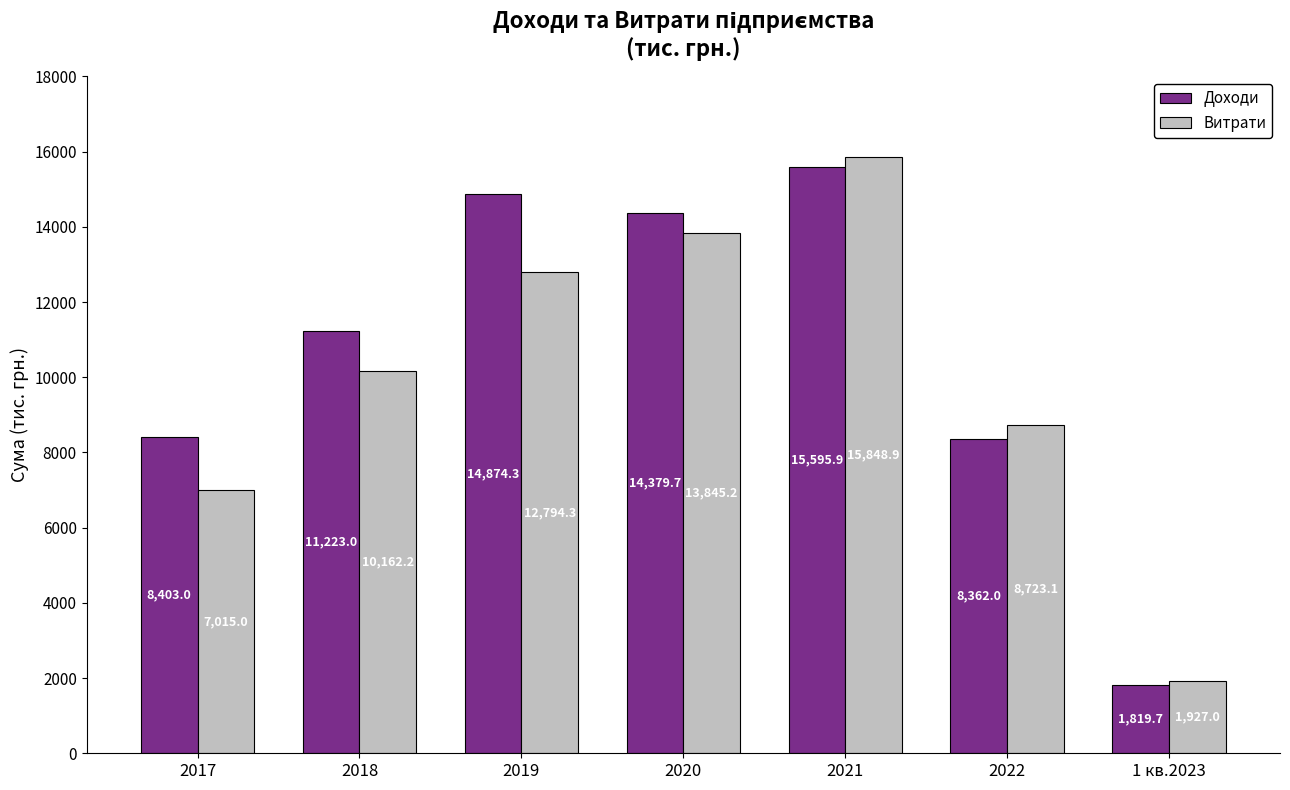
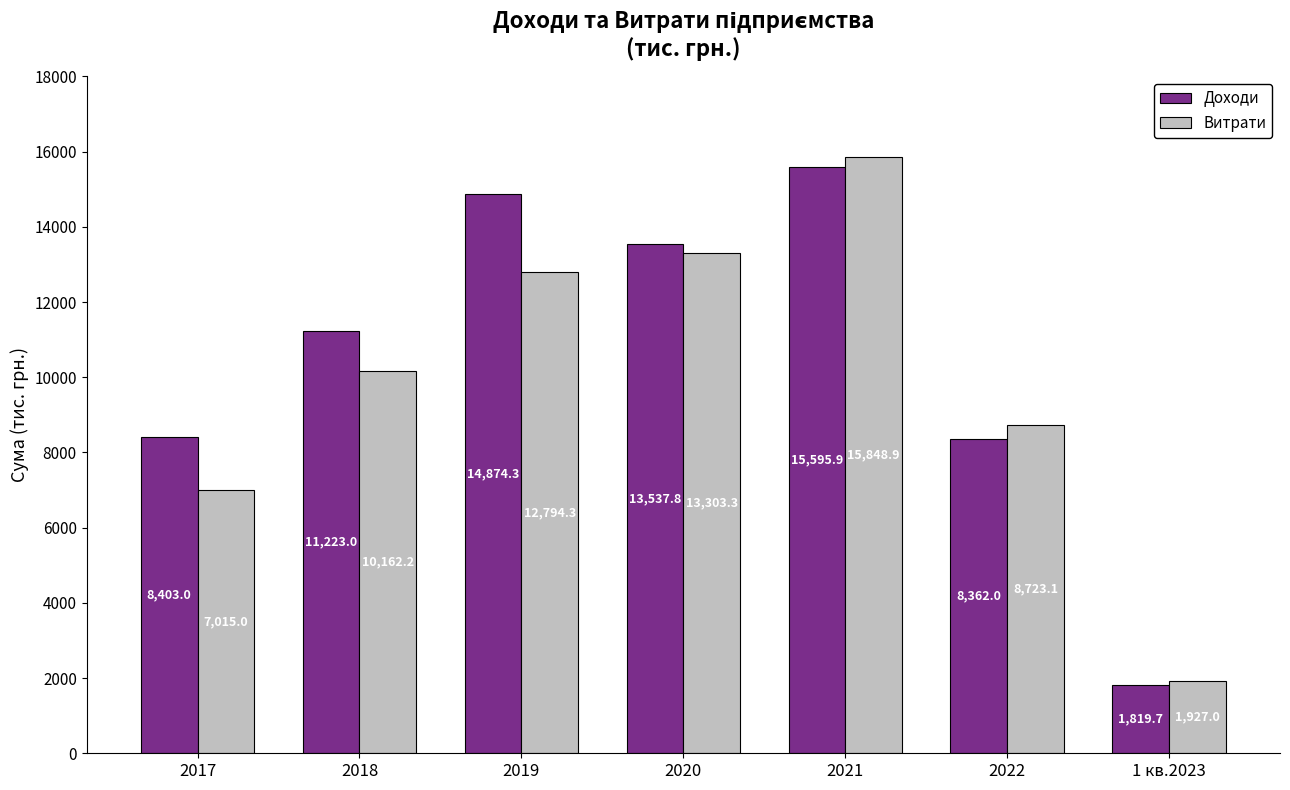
  {
    "Доходи": {
      "2017": "8,403.0",
      "2018": "11,223.0",
      "2019": "14,874.3",
-     "2020": "14,379.7",
+     "2020": "13,537.8",
      "2021": "15,595.9",
      "2022": "8,362.0",
      "1 кв.2023": "1,819.7"
    },
    "Витрати": {
      "2017": "7,015.0",
      "2018": "10,162.2",
      "2019": "12,794.3",
-     "2020": "13,845.2",
+     "2020": "13,303.3",
      "2021": "15,848.9",
      "2022": "8,723.1",
      "1 кв.2023": "1,927.0"
    }
  }
